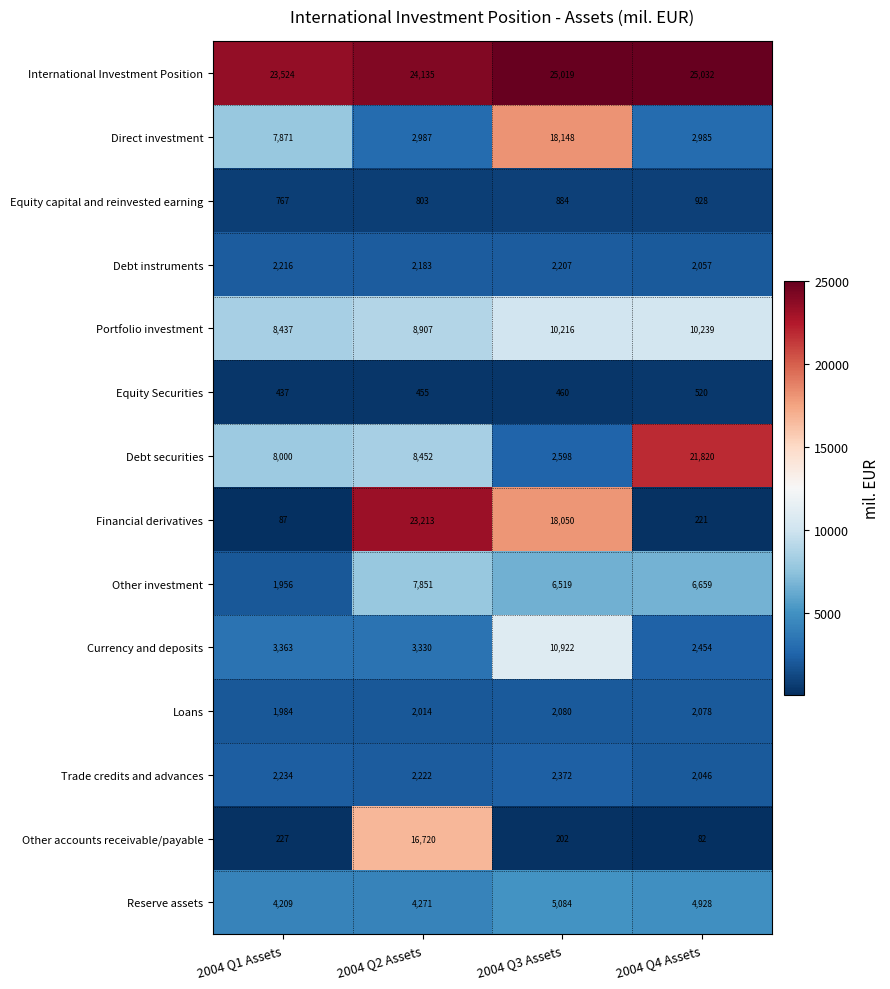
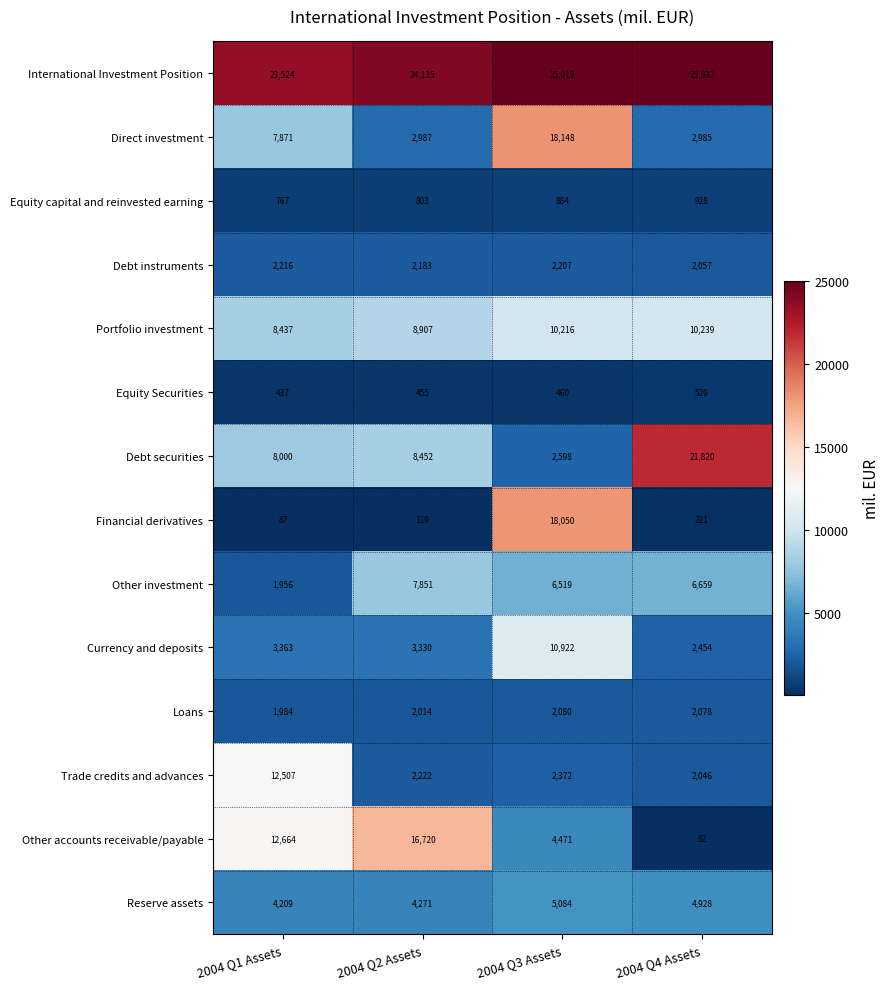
  {
    "International Investment Position": {
      "2004 Q1 Assets": "23,524",
      "2004 Q2 Assets": "24,135",
      "2004 Q3 Assets": "25,019",
      "2004 Q4 Assets": "25,032"
    },
    "Direct investment": {
      "2004 Q1 Assets": "7,871",
      "2004 Q2 Assets": "2,987",
      "2004 Q3 Assets": "18,148",
      "2004 Q4 Assets": "2,985"
    },
    "Equity capital and reinvested earning": {
      "2004 Q1 Assets": "767",
      "2004 Q2 Assets": "803",
      "2004 Q3 Assets": "884",
      "2004 Q4 Assets": "928"
    },
    "Debt instruments": {
      "2004 Q1 Assets": "2,216",
      "2004 Q2 Assets": "2,183",
      "2004 Q3 Assets": "2,207",
      "2004 Q4 Assets": "2,057"
    },
    "Portfolio investment": {
      "2004 Q1 Assets": "8,437",
      "2004 Q2 Assets": "8,907",
      "2004 Q3 Assets": "10,216",
      "2004 Q4 Assets": "10,239"
    },
    "Equity Securities": {
      "2004 Q1 Assets": "437",
      "2004 Q2 Assets": "455",
      "2004 Q3 Assets": "460",
      "2004 Q4 Assets": "520"
    },
    "Debt securities": {
      "2004 Q1 Assets": "8,000",
      "2004 Q2 Assets": "8,452",
      "2004 Q3 Assets": "2,598",
      "2004 Q4 Assets": "21,820"
    },
    "Financial derivatives": {
      "2004 Q1 Assets": "87",
-     "2004 Q2 Assets": "23,213",
+     "2004 Q2 Assets": "119",
      "2004 Q3 Assets": "18,050",
      "2004 Q4 Assets": "221"
    },
    "Other investment": {
      "2004 Q1 Assets": "1,956",
      "2004 Q2 Assets": "7,851",
      "2004 Q3 Assets": "6,519",
      "2004 Q4 Assets": "6,659"
    },
    "Currency and deposits": {
      "2004 Q1 Assets": "3,363",
      "2004 Q2 Assets": "3,330",
      "2004 Q3 Assets": "10,922",
      "2004 Q4 Assets": "2,454"
    },
    "Loans": {
      "2004 Q1 Assets": "1,984",
      "2004 Q2 Assets": "2,014",
      "2004 Q3 Assets": "2,080",
      "2004 Q4 Assets": "2,078"
    },
    "Trade credits and advances": {
-     "2004 Q1 Assets": "2,234",
+     "2004 Q1 Assets": "12,507",
      "2004 Q2 Assets": "2,222",
      "2004 Q3 Assets": "2,372",
      "2004 Q4 Assets": "2,046"
    },
    "Other accounts receivable/payable": {
-     "2004 Q1 Assets": "227",
+     "2004 Q1 Assets": "12,664",
      "2004 Q2 Assets": "16,720",
-     "2004 Q3 Assets": "202",
+     "2004 Q3 Assets": "4,471",
      "2004 Q4 Assets": "82"
    },
    "Reserve assets": {
      "2004 Q1 Assets": "4,209",
      "2004 Q2 Assets": "4,271",
      "2004 Q3 Assets": "5,084",
      "2004 Q4 Assets": "4,928"
    }
  }
